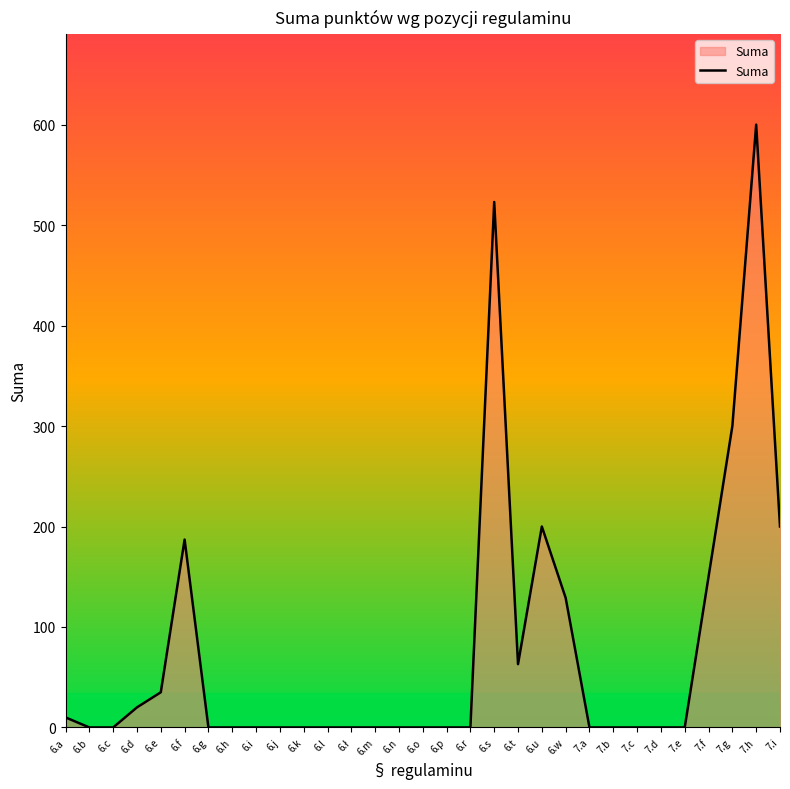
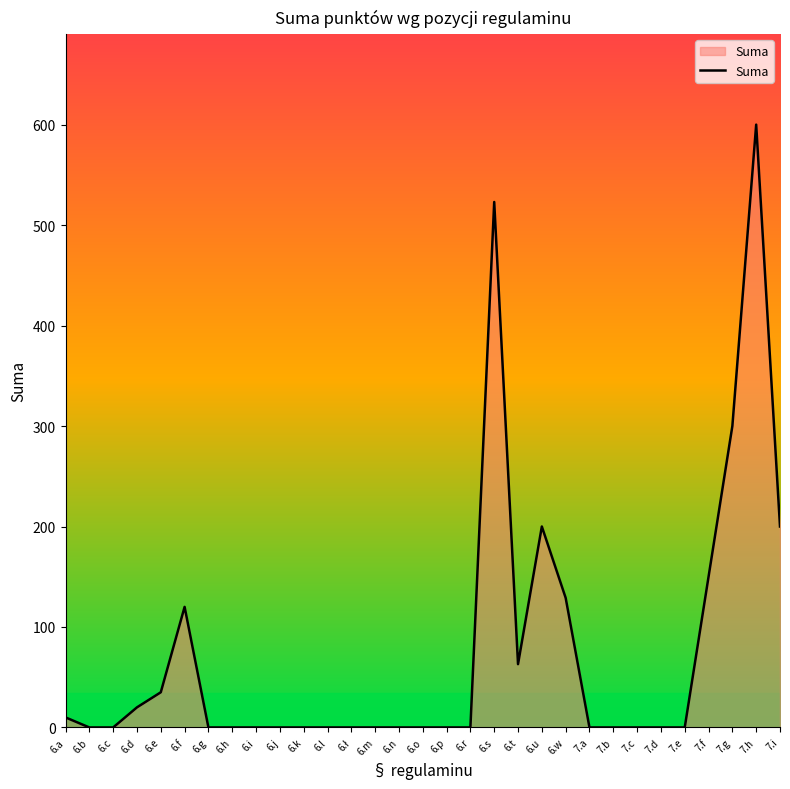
  {
    "6.e": 35,
-   "6.f": 187,
+   "6.f": 120,
    "6.s": 523,
    "6.t": 63,
    "6.u": 200,
    "6.w": 129,
    "7.f": 150,
    "7.g": 300,
    "7.h": 600,
    "7.i": 200
  }
